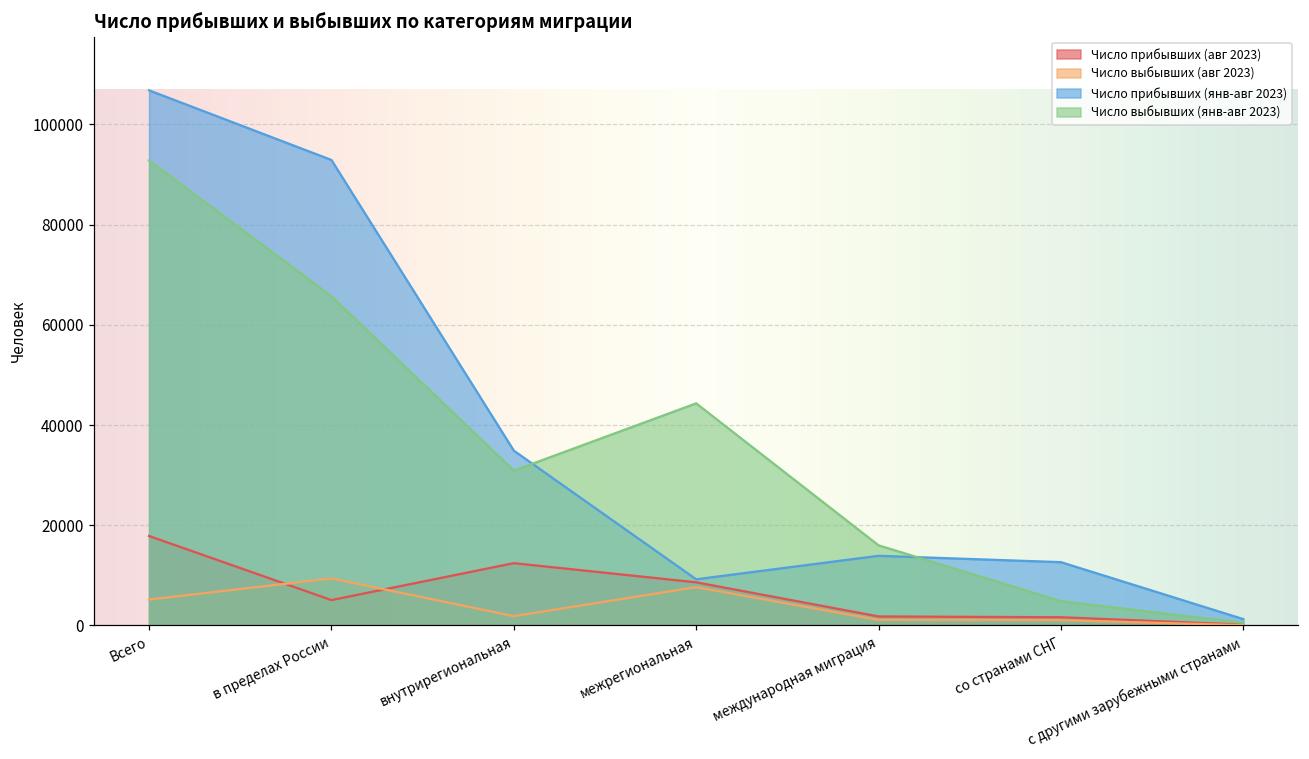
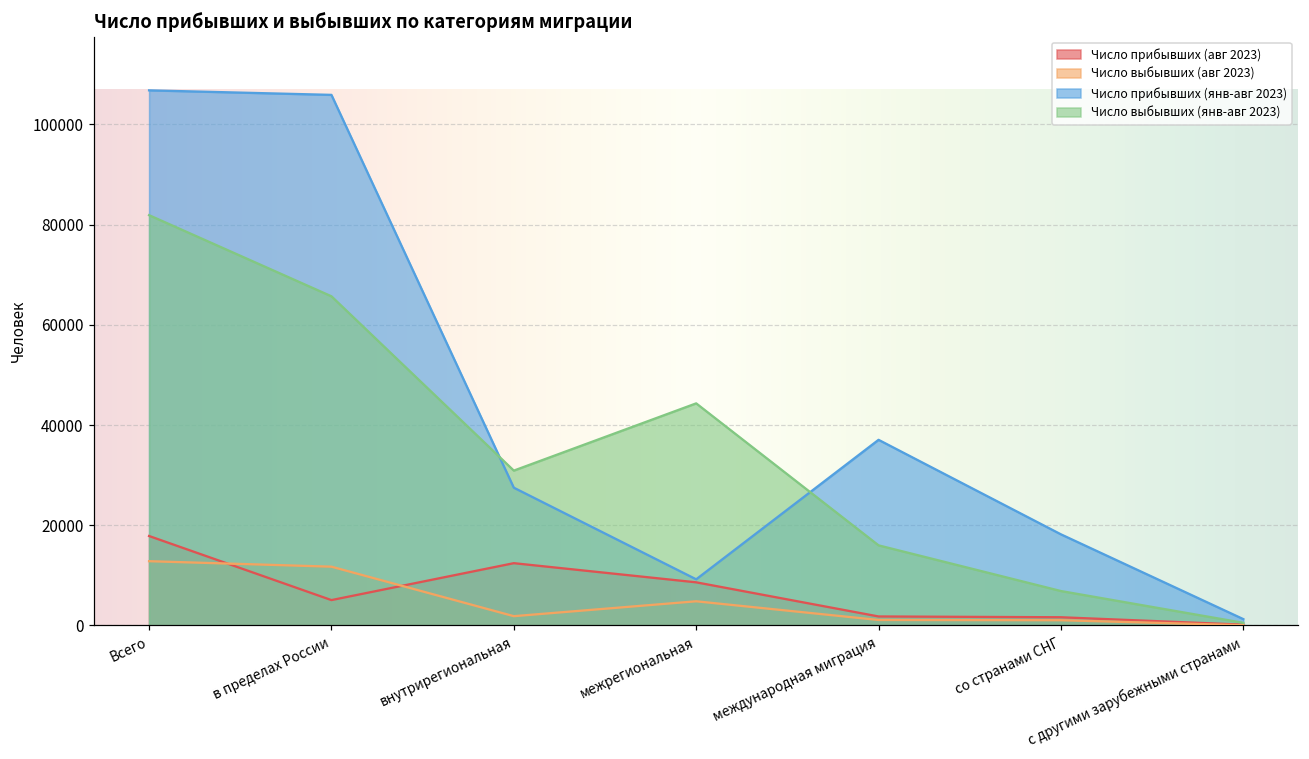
  {
    "Число прибывших (авг 2023)": {
      "Всего": 18000,
      "в пределах России": 5000,
      "внутрирегиональная": 12000,
      "межрегиональная": 9000,
      "международная миграция": 2000,
      "со странами СНГ": 2000
    },
    "Число выбывших (авг 2023)": {
-     "Всего": 5000,
-     "в пределах России": 9000,
+     "Всего": 13000,
+     "в пределах России": 12000,
      "внутрирегиональная": 2000,
-     "межрегиональная": 8000,
+     "межрегиональная": 5000,
      "международная миграция": 1000,
      "со странами СНГ": 1000
    },
    "Число прибывших (янв-авг 2023)": {
      "Всего": 107000,
-     "в пределах России": 93000,
-     "внутрирегиональная": 35000,
+     "в пределах России": 106000,
+     "внутрирегиональная": 27000,
      "межрегиональная": 9000,
-     "международная миграция": 14000,
-     "со странами СНГ": 13000,
+     "международная миграция": 37000,
+     "со странами СНГ": 18000,
      "с другими зарубежными странами": 1000
    },
    "Число выбывших (янв-авг 2023)": {
-     "Всего": 93000,
+     "Всего": 82000,
      "в пределах России": 66000,
      "внутрирегиональная": 31000,
      "межрегиональная": 44000,
      "международная миграция": 16000,
-     "со странами СНГ": 5000
+     "со странами СНГ": 7000
    }
  }
